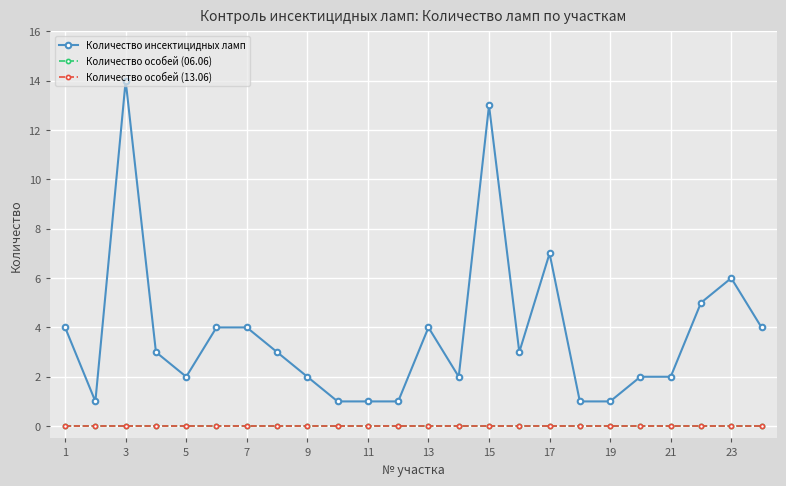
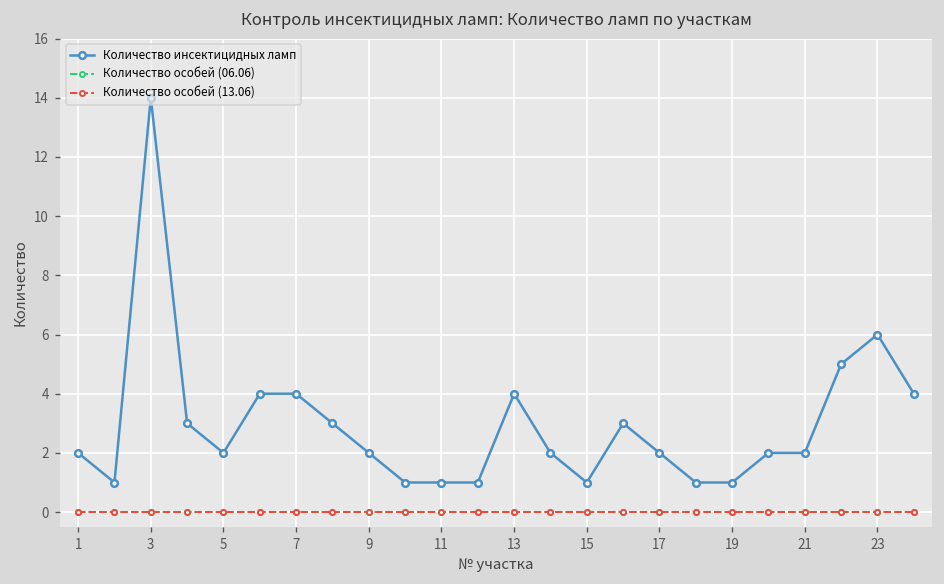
  {
    "Количество инсектицидных ламп": {
-     "1": 4,
+     "1": 2,
      "5": 2,
      "7": 4,
      "9": 2,
      "11": 1,
      "13": 4,
-     "15": 13,
-     "17": 7,
+     "15": 1,
+     "17": 2,
      "19": 1,
      "21": 2,
      "23": 6
    },
    "Количество особей (13.06)": {
      "1": 0,
      "3": 0,
      "5": 0,
      "7": 0,
      "9": 0,
      "11": 0,
      "13": 0,
      "15": 0,
      "17": 0,
      "19": 0,
      "21": 0,
      "23": 0
    }
  }
